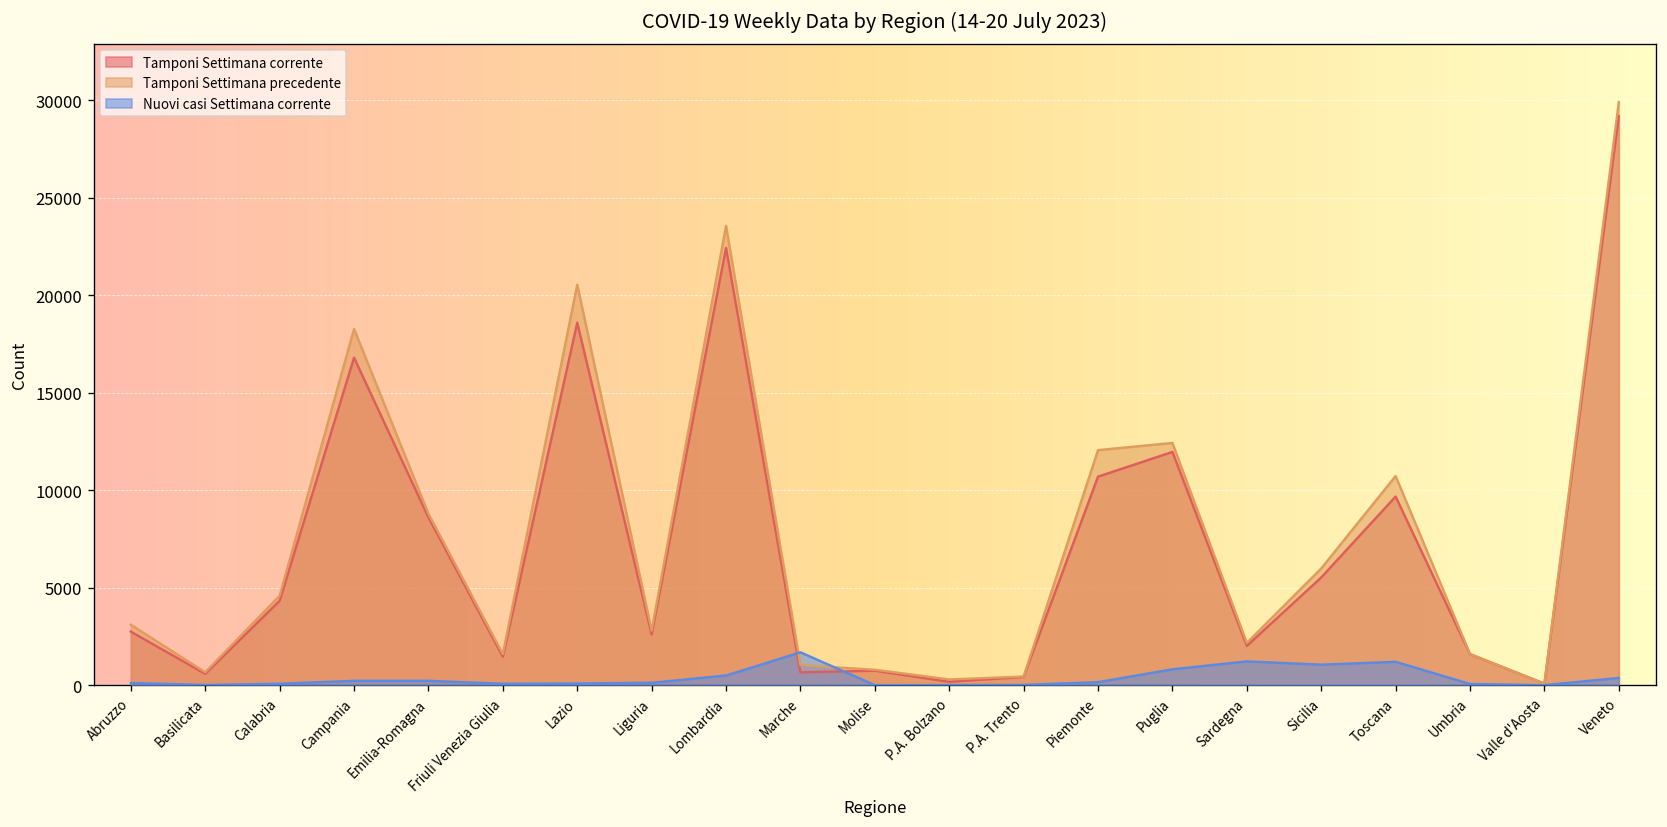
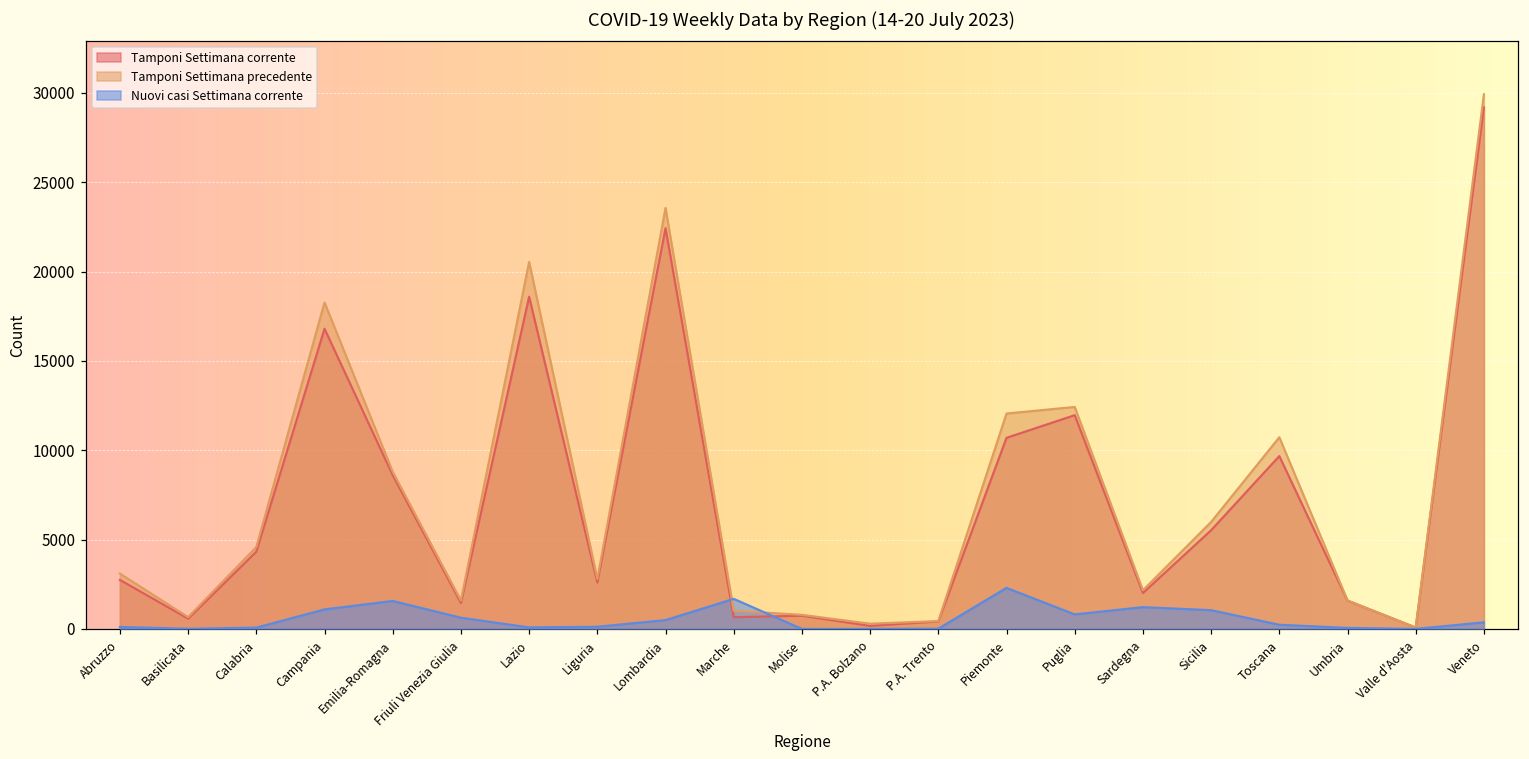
  {
    "Nuovi casi Settimana corrente": {
      "Abruzzo": 100,
      "Basilicata": 0,
      "Calabria": 100,
-     "Campania": 200,
-     "Emilia-Romagna": 200,
-     "Friuli Venezia Giulia": 100,
+     "Campania": 1100,
+     "Emilia-Romagna": 1600,
+     "Friuli Venezia Giulia": 600,
      "Lazio": 100,
      "Liguria": 100,
      "Lombardia": 500,
      "Marche": 1700,
      "Molise": 0,
      "P.A. Bolzano": 0,
      "P.A. Trento": 0,
-     "Piemonte": 200,
+     "Piemonte": 2300,
      "Puglia": 800,
      "Sardegna": 1200,
      "Sicilia": 1100,
-     "Toscana": 1200,
+     "Toscana": 200,
      "Umbria": 100,
      "Veneto": 400
    }
  }
